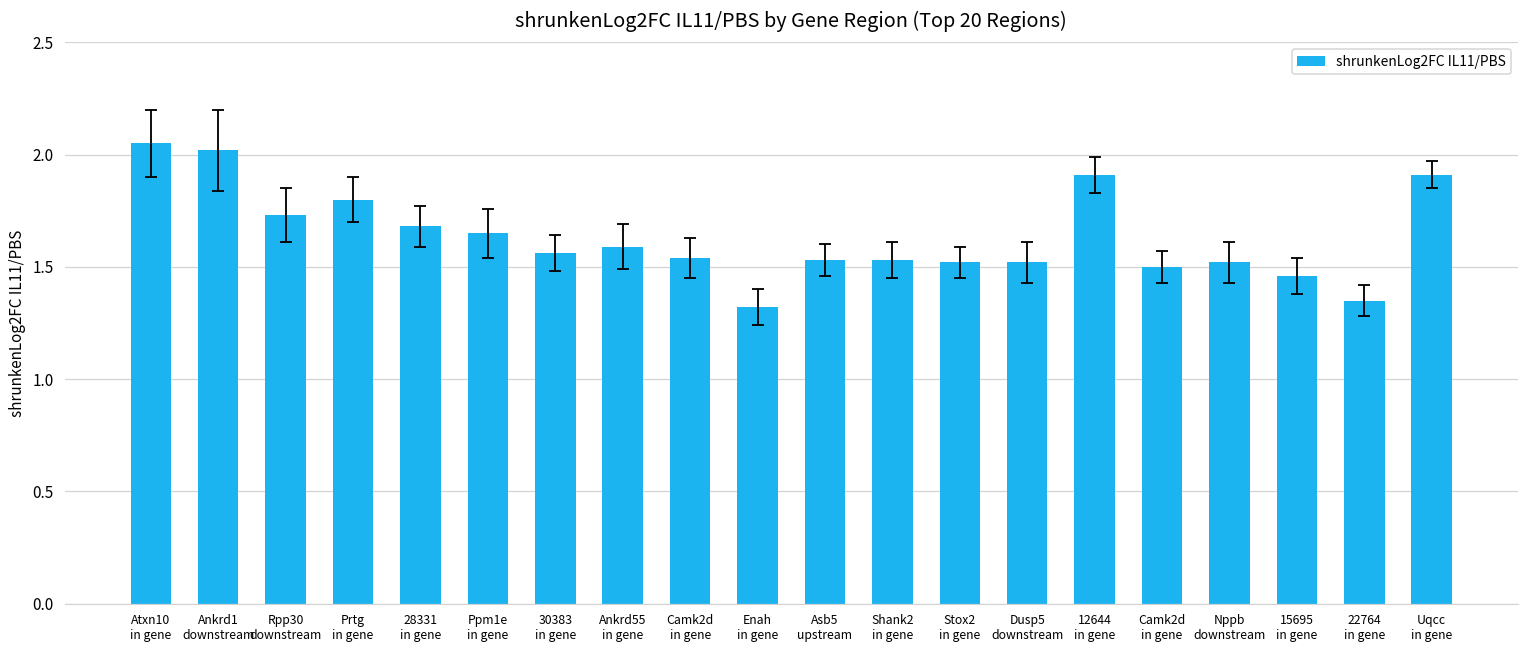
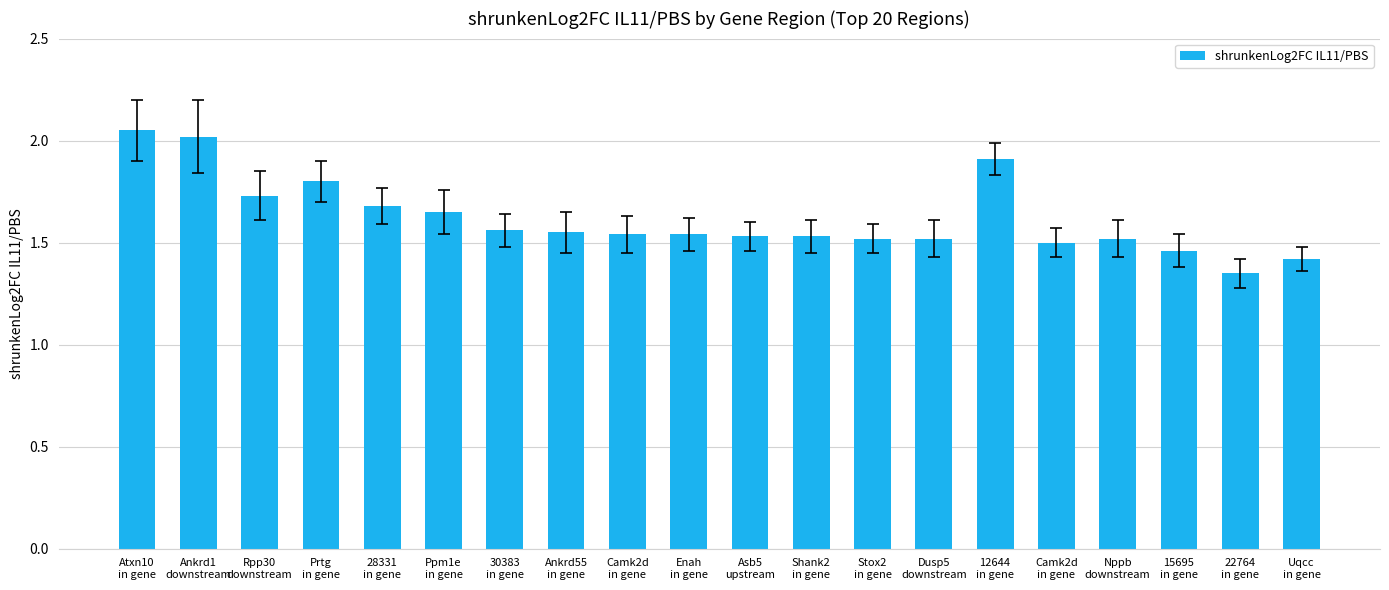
  {
    "shrunkenLog2FC IL11/PBS": {
      "Atxn10 in gene": 2.05,
      "Ankrd1 downstream": 2.02,
      "Rpp30 downstream": 1.73,
      "Prtg in gene": 1.80,
      "28331 in gene": 1.68,
      "Ppm1e in gene": 1.65,
      "30383 in gene": 1.56,
-     "Ankrd55 in gene": 1.59,
-     "Enah in gene": 1.32,
+     "Ankrd55 in gene": 1.55,
+     "Enah in gene": 1.54,
      "Asb5 upstream": 1.53,
      "Shank2 in gene": 1.53,
      "Stox2 in gene": 1.52,
      "Dusp5 downstream": 1.52,
      "12644 in gene": 1.91,
      "Nppb downstream": 1.52,
      "15695 in gene": 1.46,
      "22764 in gene": 1.35,
-     "Uqcc in gene": 1.91
+     "Uqcc in gene": 1.42
    }
  }
